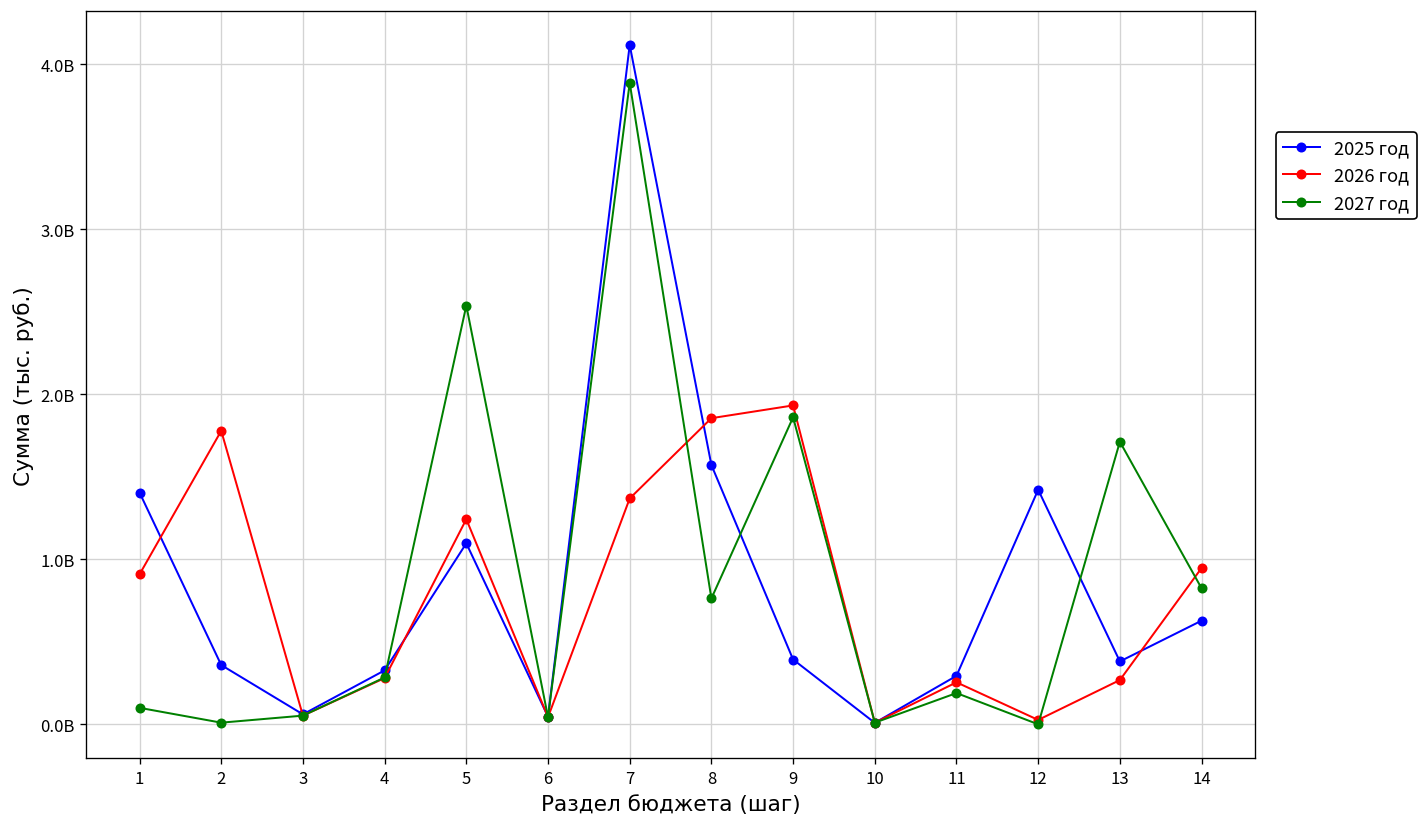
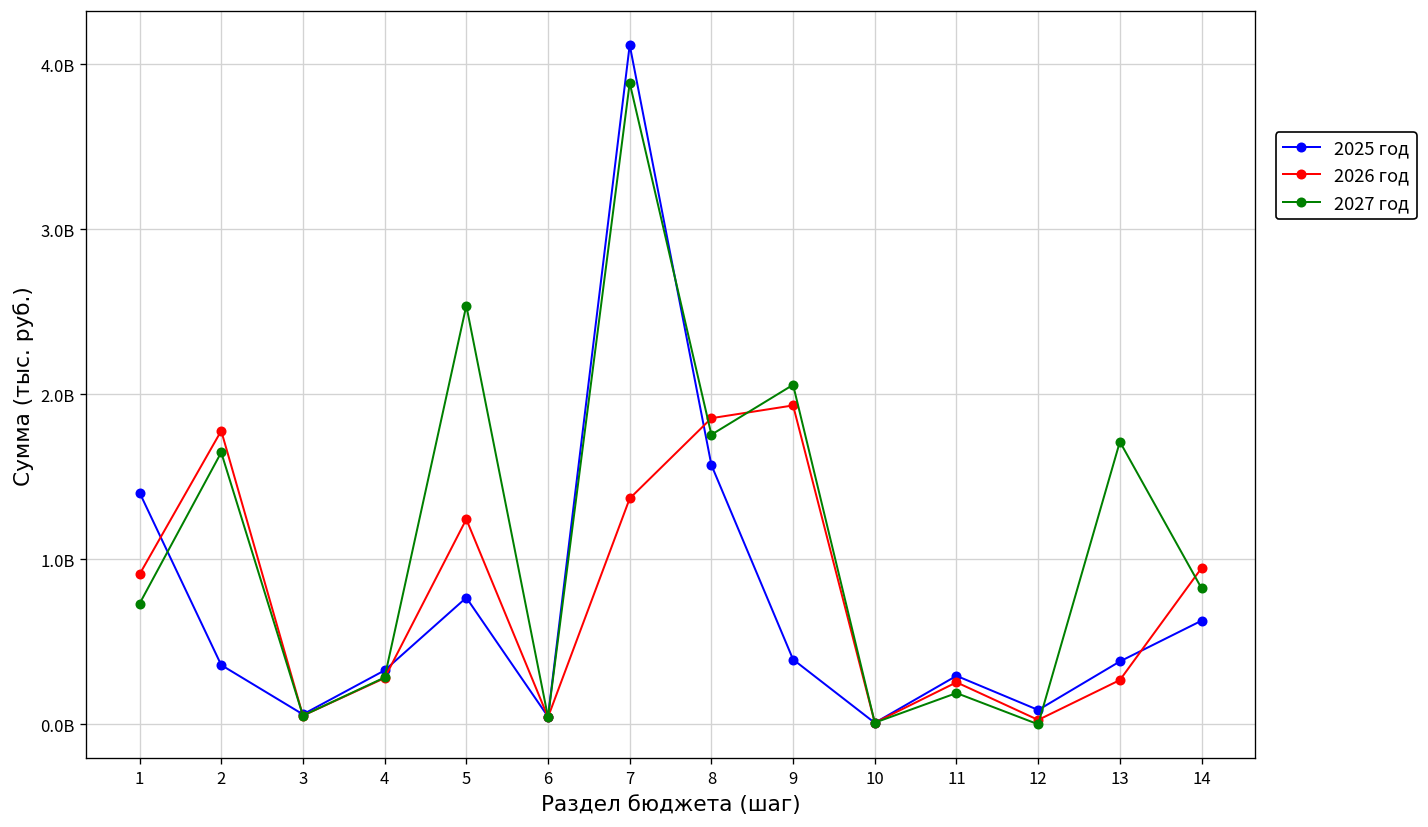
  {
    "2025 год": {
      "1": 1410000000,
      "2": 360000000,
      "4": 330000000,
-     "5": 1100000000,
+     "5": 770000000,
      "7": 4120000000,
      "8": 1570000000,
      "9": 390000000,
      "11": 290000000,
-     "12": 1420000000,
+     "12": 90000000,
      "13": 380000000,
      "14": 630000000
    },
    "2026 год": {
      "1": 910000000,
      "2": 1780000000,
      "5": 1240000000,
      "7": 1370000000,
      "8": 1860000000,
      "9": 1930000000,
      "11": 260000000,
      "12": 30000000,
      "13": 270000000,
      "14": 950000000
    },
    "2027 год": {
-     "1": 100000000,
-     "2": 10000000,
+     "1": 730000000,
+     "2": 1650000000,
      "5": 2540000000,
      "7": 3890000000,
-     "8": 760000000,
-     "9": 1860000000,
+     "8": 1760000000,
+     "9": 2060000000,
      "11": 190000000,
      "12": 0,
      "13": 1710000000,
      "14": 820000000
    }
  }
